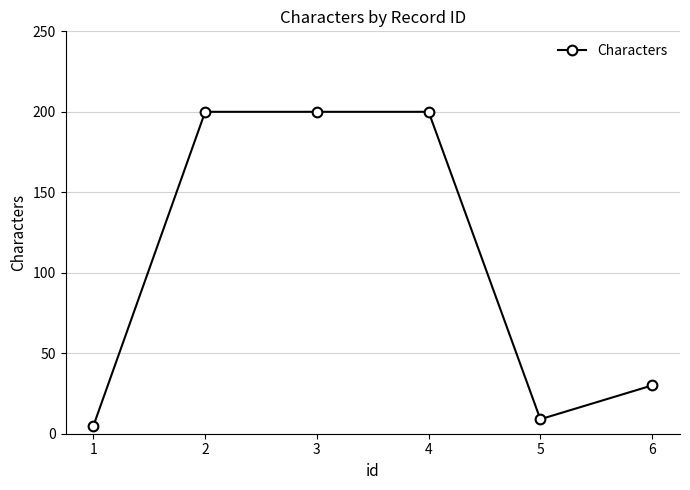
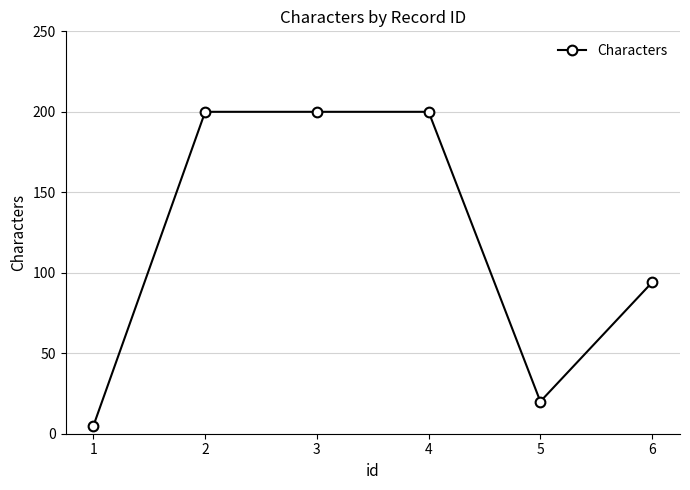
  {
    "1": 5,
    "2": 200,
    "3": 200,
    "4": 200,
-   "5": 9,
-   "6": 30
+   "5": 20,
+   "6": 94
  }
